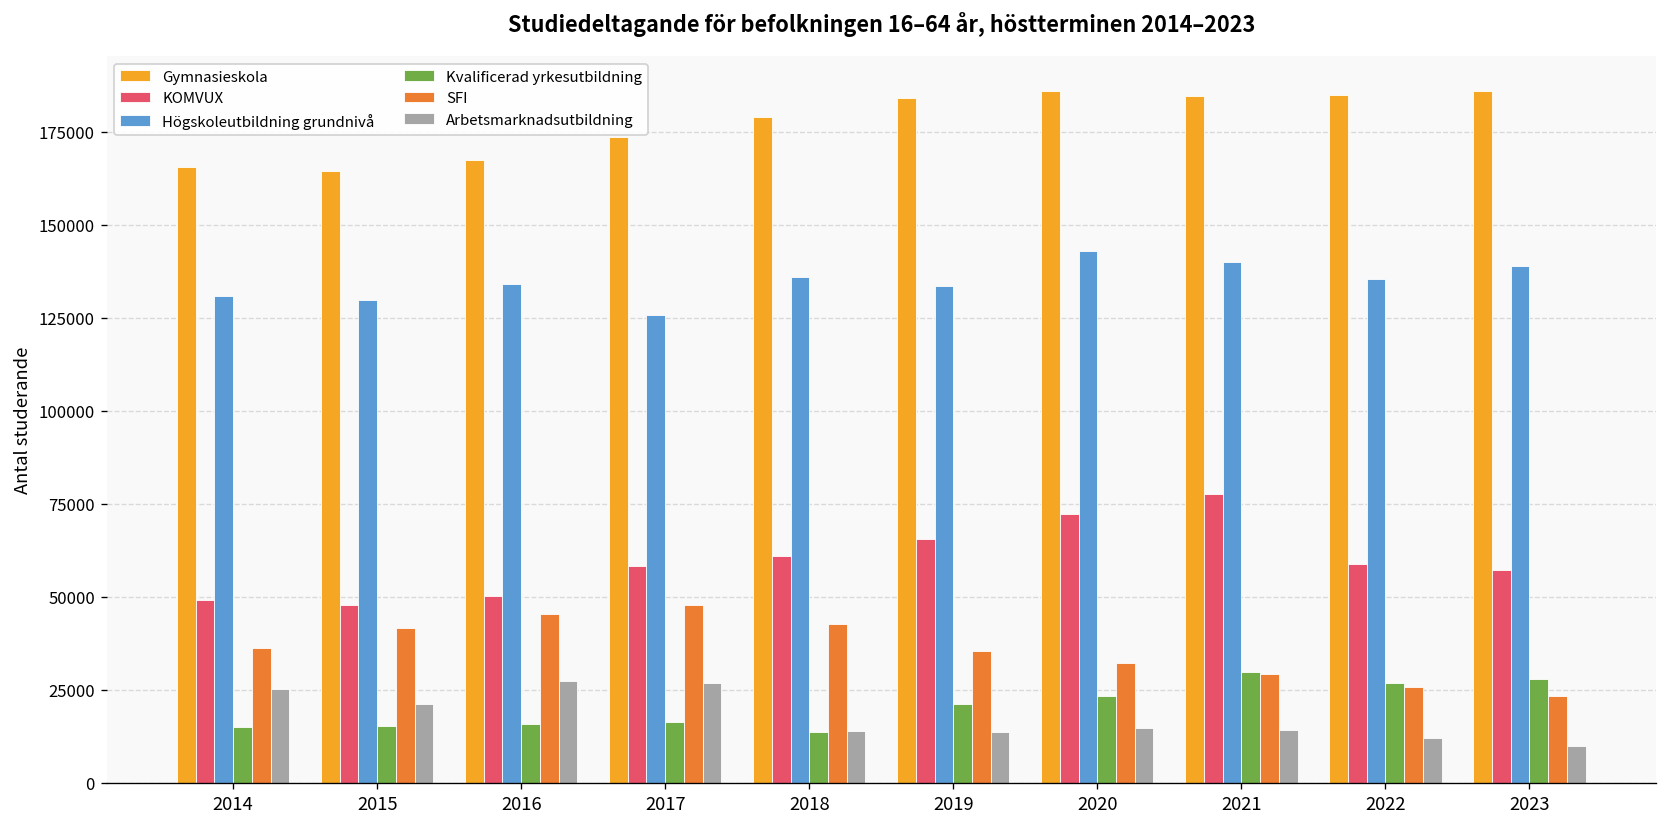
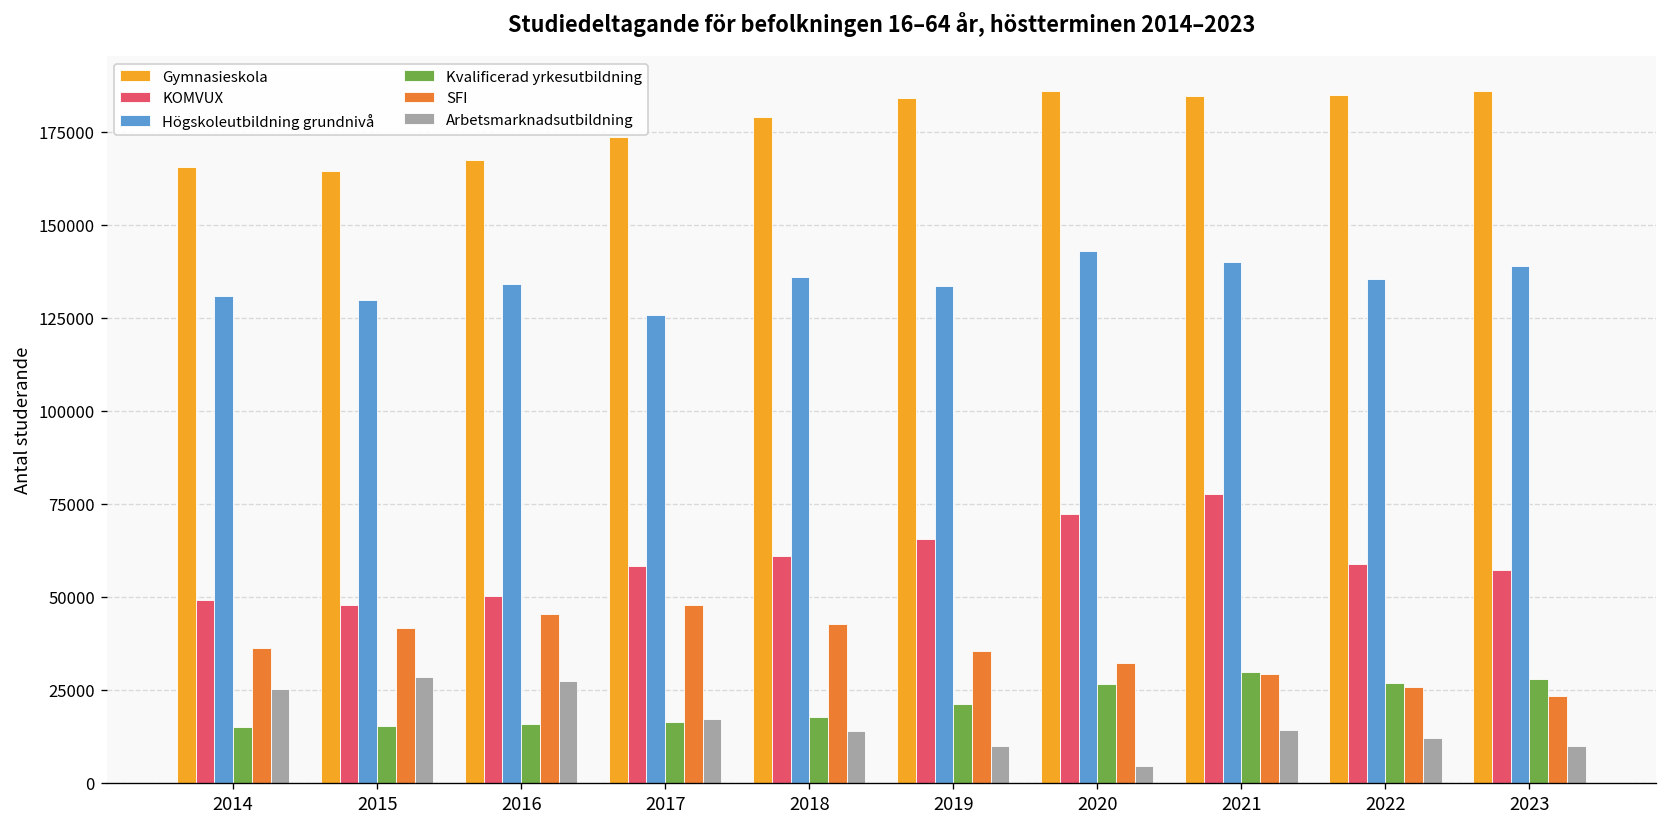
  {
    "KOMVUX": {
      "2014": 49000,
      "2015": 48000,
      "2016": 50000,
      "2017": 58000,
      "2018": 61000,
      "2019": 66000,
      "2020": 72000,
      "2021": 78000,
      "2022": 59000,
      "2023": 57000
    },
    "Högskoleutbildning grundnivå": {
      "2014": 131000,
      "2015": 130000,
      "2016": 134000,
      "2017": 126000,
      "2018": 136000,
      "2019": 134000,
      "2020": 143000,
      "2021": 140000,
      "2022": 135000,
      "2023": 139000
    },
    "Kvalificerad yrkesutbildning": {
      "2014": 15000,
      "2015": 15000,
      "2016": 16000,
      "2017": 16000,
-     "2018": 14000,
+     "2018": 18000,
      "2019": 21000,
-     "2020": 23000,
+     "2020": 27000,
      "2021": 30000,
      "2022": 27000,
      "2023": 28000
    },
    "Arbetsmarknadsutbildning": {
      "2014": 25000,
-     "2015": 21000,
+     "2015": 28000,
      "2016": 27000,
-     "2017": 27000,
+     "2017": 17000,
      "2018": 14000,
-     "2019": 14000,
-     "2020": 15000,
+     "2019": 10000,
+     "2020": 5000,
      "2021": 14000,
      "2022": 12000,
      "2023": 10000
    }
  }
